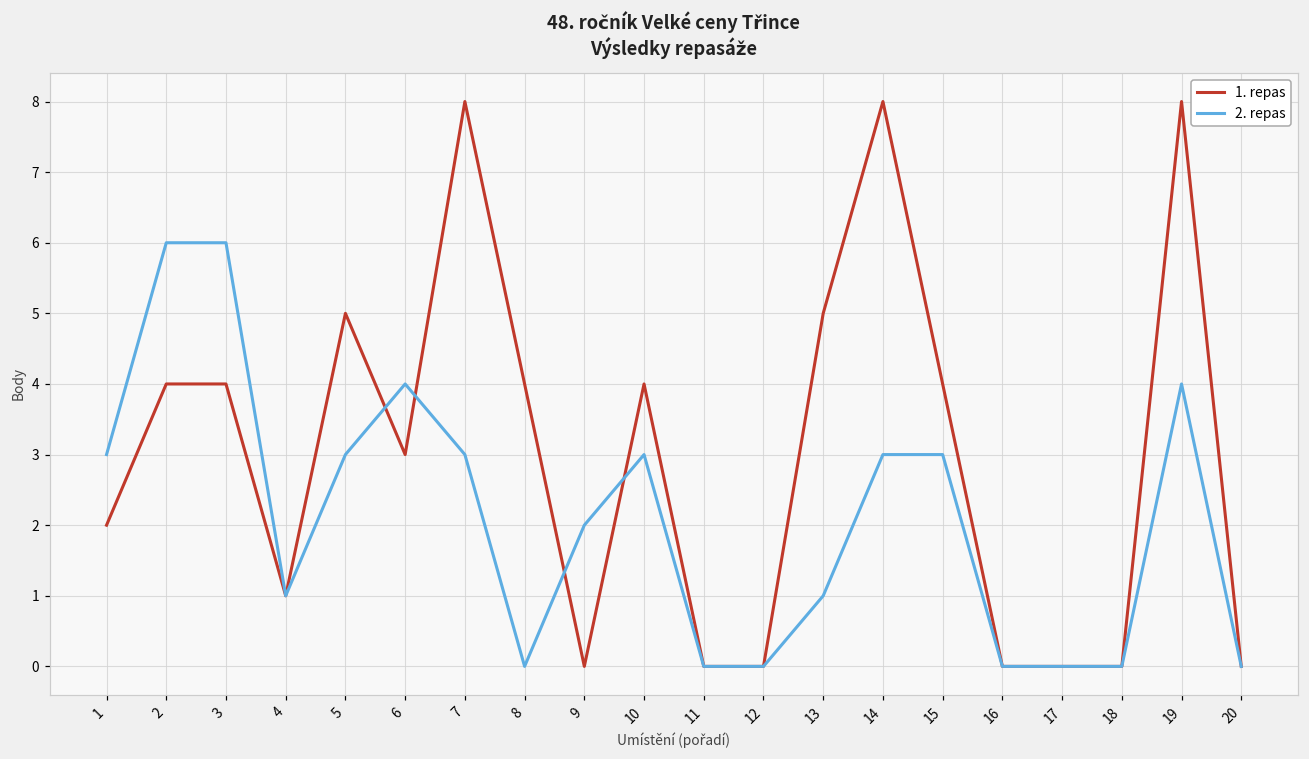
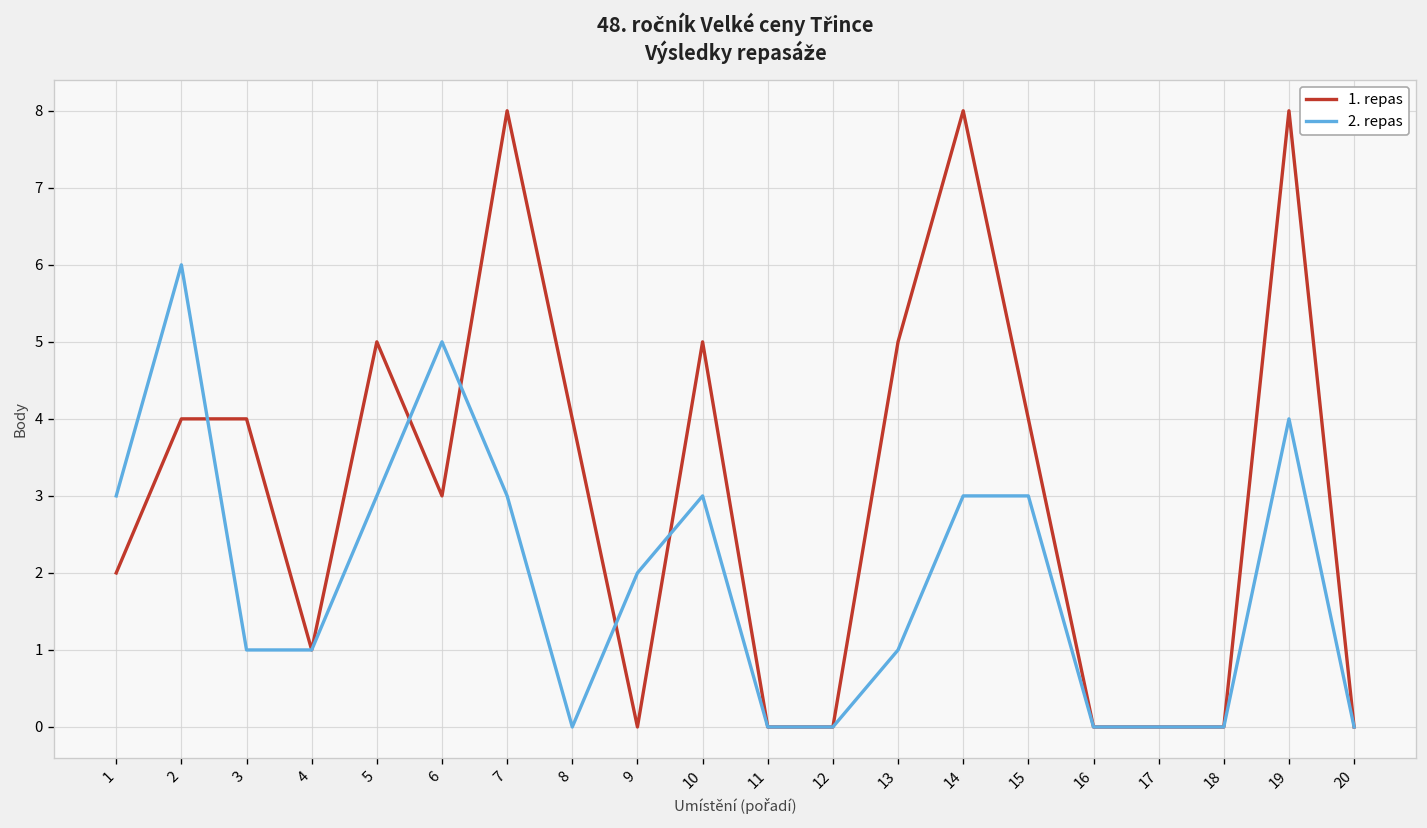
  {
    "1. repas": {
      "1": 2,
      "2": 4,
      "3": 4,
      "5": 5,
      "6": 3,
      "7": 8,
      "8": 4,
      "9": 0,
-     "10": 4,
+     "10": 5,
      "13": 5,
      "14": 8,
      "15": 4,
      "19": 8
    },
    "2. repas": {
      "1": 3,
      "2": 6,
-     "3": 6,
+     "3": 1,
      "5": 3,
-     "6": 4,
+     "6": 5,
      "7": 3,
      "8": 0,
      "9": 2,
      "10": 3,
      "13": 1,
      "14": 3,
      "15": 3,
      "19": 4
    }
  }
